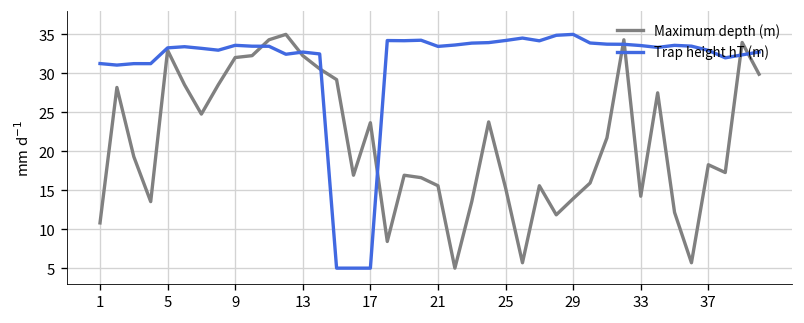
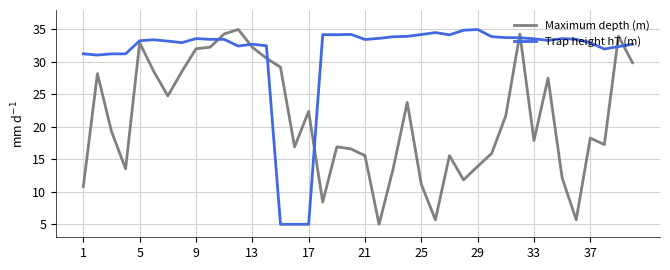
  {
    "Maximum depth (m)": {
      "1": 11,
      "9": 32,
      "13": 32,
-     "17": 24,
+     "17": 22,
      "21": 16,
-     "25": 15,
+     "25": 11,
      "29": 14,
-     "33": 14,
+     "33": 18,
      "37": 18
    },
    "Trap height hT (m)": {
      "1": 31,
      "9": 34,
      "13": 33,
      "17": 5,
      "21": 33,
      "25": 34,
      "29": 35,
      "33": 34,
      "37": 33
    }
  }
